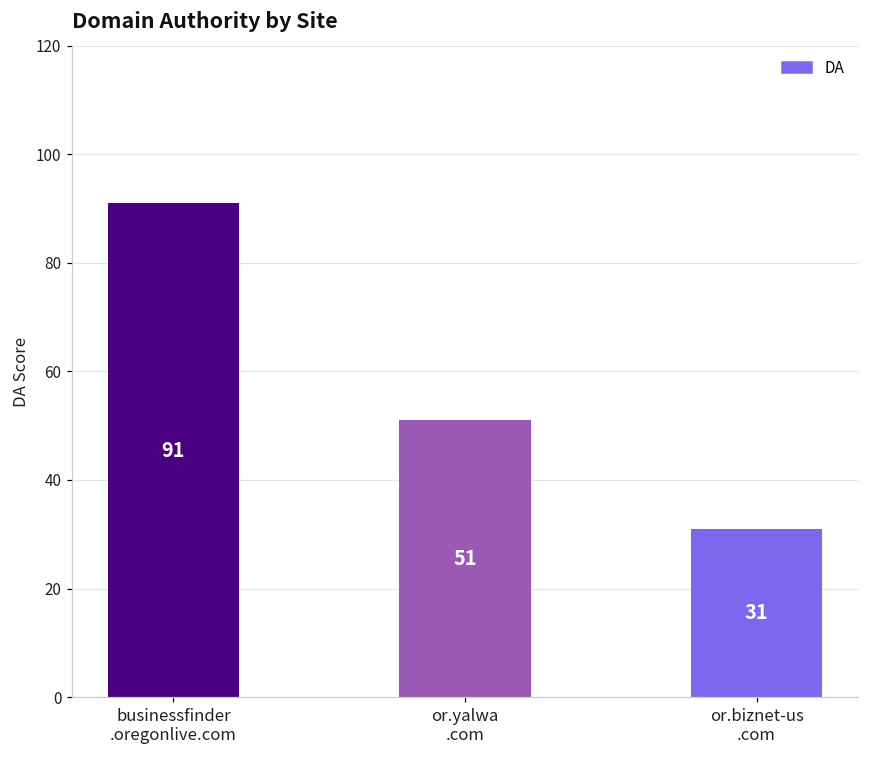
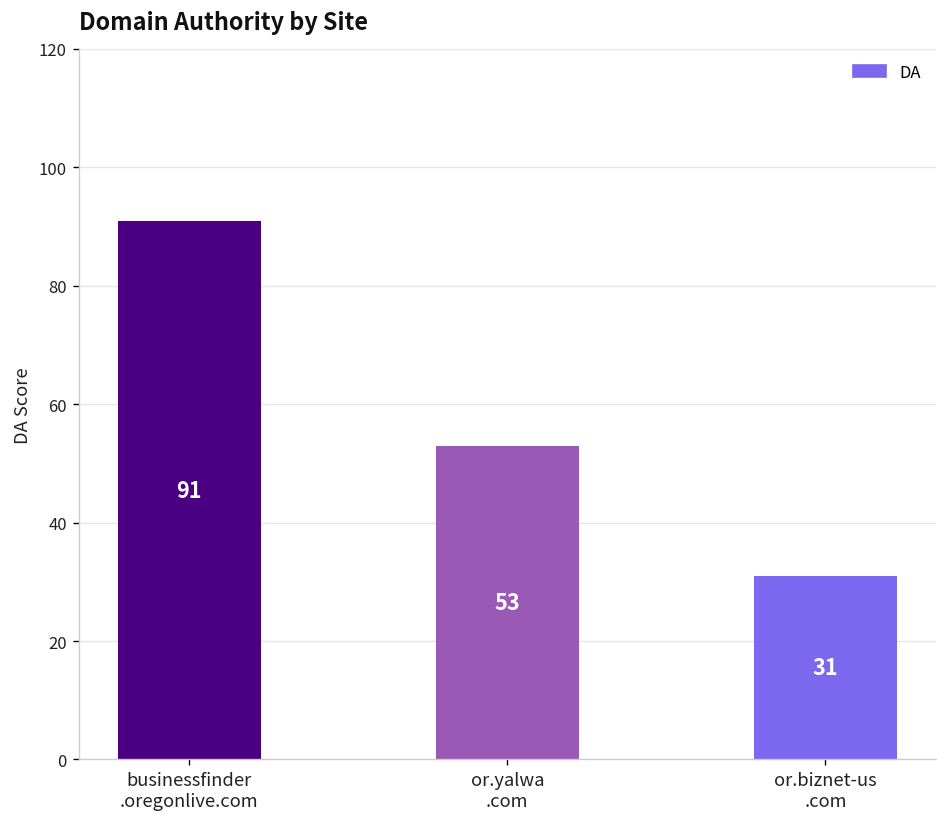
  {
    "businessfinder .oregonlive.com": 91,
-   "or.yalwa .com": 51,
+   "or.yalwa .com": 53,
    "or.biznet-us .com": 31
  }
